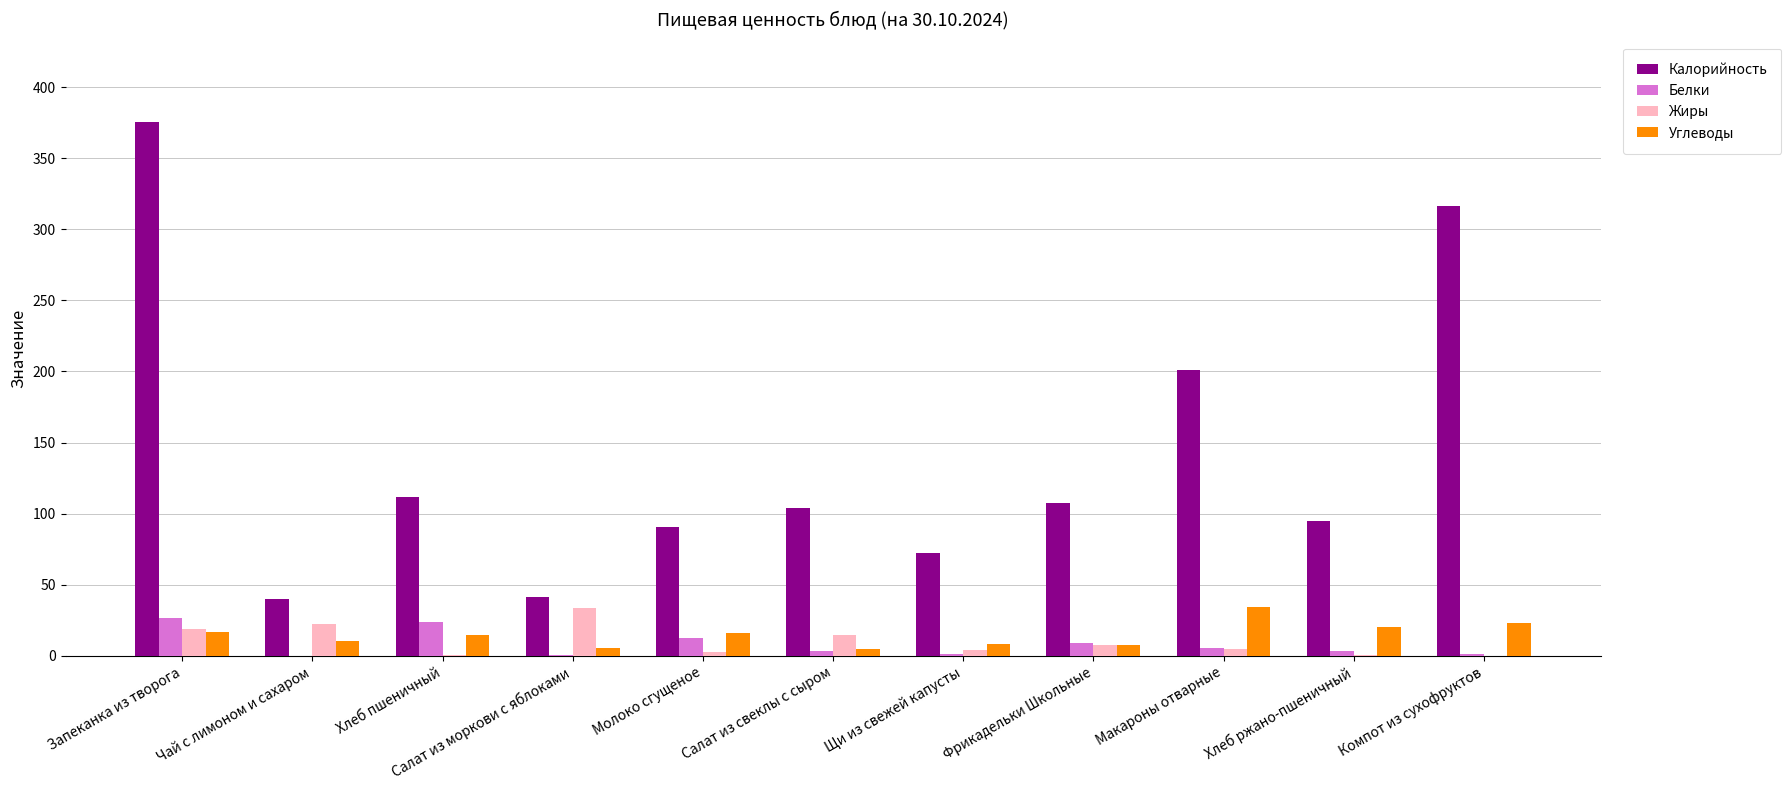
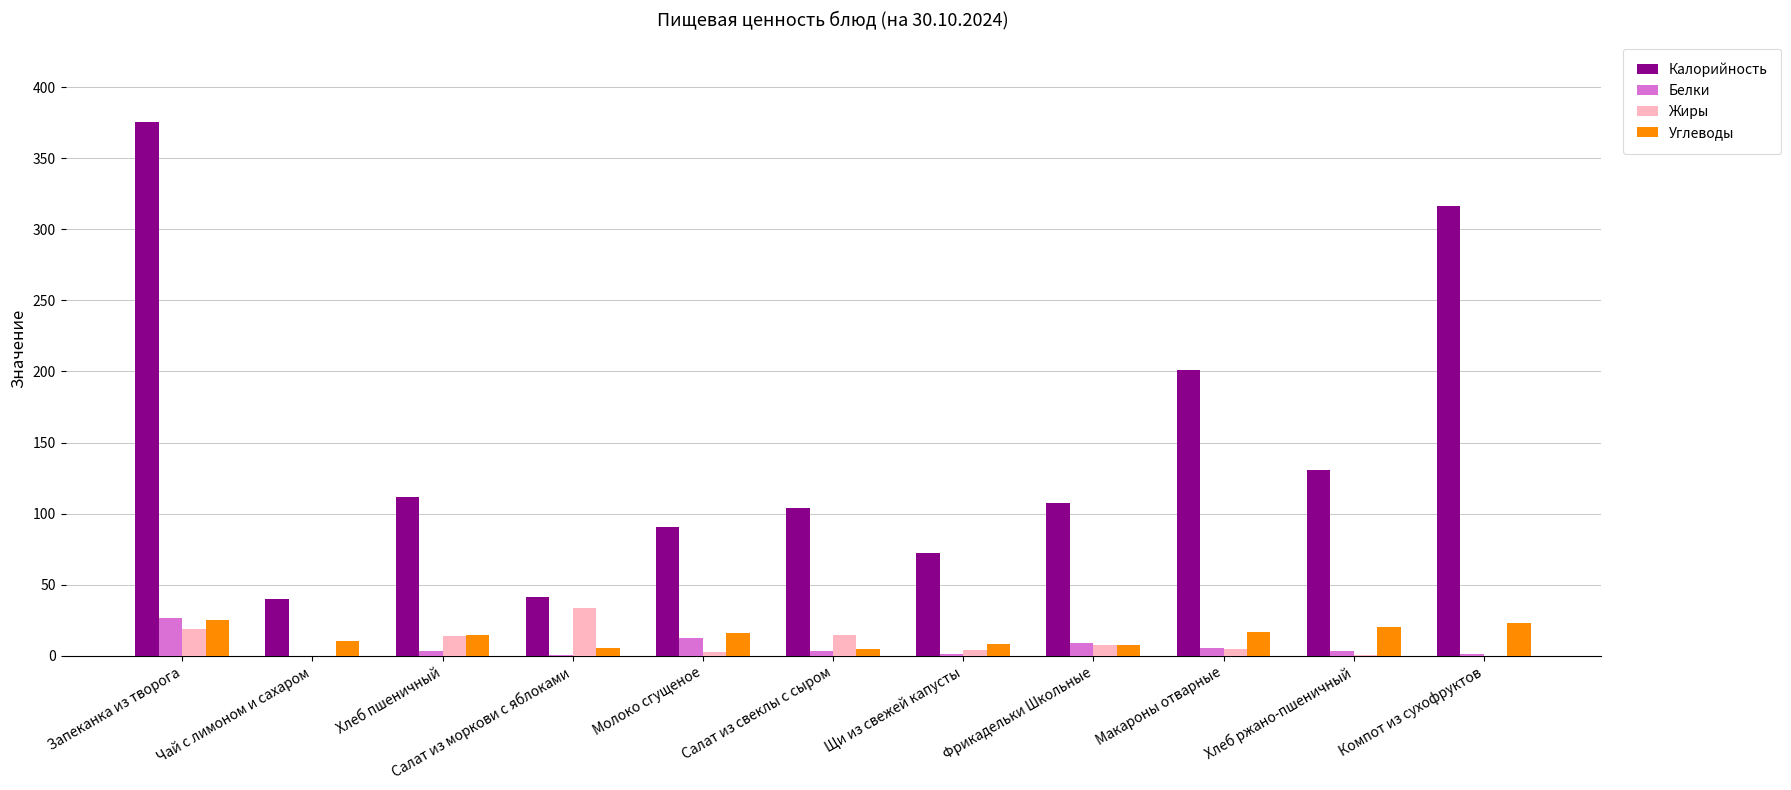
  {
    "Калорийность": {
      "Запеканка из творога": 376,
      "Чай с лимоном и сахаром": 40,
      "Хлеб пшеничный": 112,
      "Салат из моркови с яблоками": 41,
      "Молоко сгущеное": 90,
      "Салат из свеклы с сыром": 104,
      "Щи из свежей капусты": 73,
      "Фрикадельки Школьные": 108,
      "Макароны отварные": 201,
-     "Хлеб ржано-пшеничный": 95,
+     "Хлеб ржано-пшеничный": 131,
      "Компот из сухофруктов": 316
    },
    "Белки": {
      "Запеканка из творога": 27,
-     "Хлеб пшеничный": 24,
+     "Хлеб пшеничный": 3,
      "Молоко сгущеное": 12,
      "Салат из свеклы с сыром": 3,
      "Фрикадельки Школьные": 9,
      "Макароны отварные": 6,
      "Хлеб ржано-пшеничный": 3
    },
    "Жиры": {
      "Запеканка из творога": 19,
-     "Чай с лимоном и сахаром": 22,
-     "Хлеб пшеничный": 0,
+     "Чай с лимоном и сахаром": 0,
+     "Хлеб пшеничный": 14,
      "Салат из моркови с яблоками": 34,
      "Молоко сгущеное": 2,
      "Салат из свеклы с сыром": 15,
      "Щи из свежей капусты": 4,
      "Фрикадельки Школьные": 8,
      "Макароны отварные": 5
    },
    "Углеводы": {
-     "Запеканка из творога": 17,
+     "Запеканка из творога": 25,
      "Чай с лимоном и сахаром": 10,
      "Хлеб пшеничный": 15,
      "Салат из моркови с яблоками": 6,
      "Молоко сгущеное": 16,
      "Салат из свеклы с сыром": 5,
      "Щи из свежей капусты": 8,
      "Фрикадельки Школьные": 8,
-     "Макароны отварные": 35,
+     "Макароны отварные": 17,
      "Хлеб ржано-пшеничный": 20,
      "Компот из сухофруктов": 23
    }
  }
